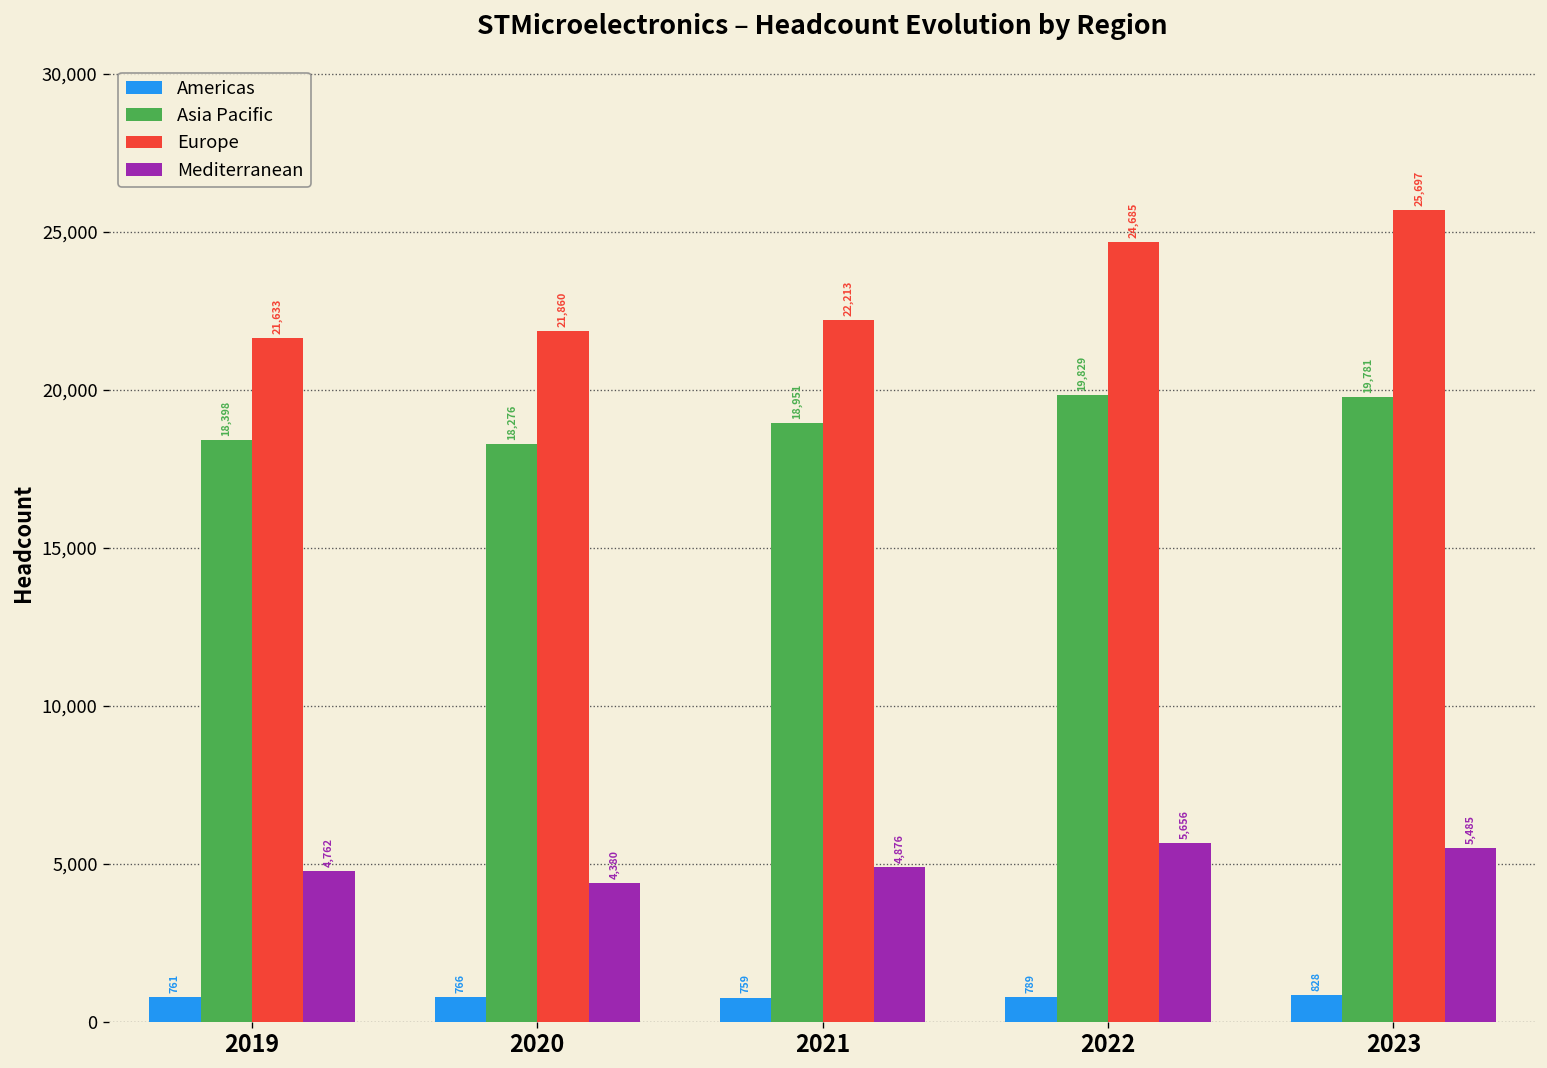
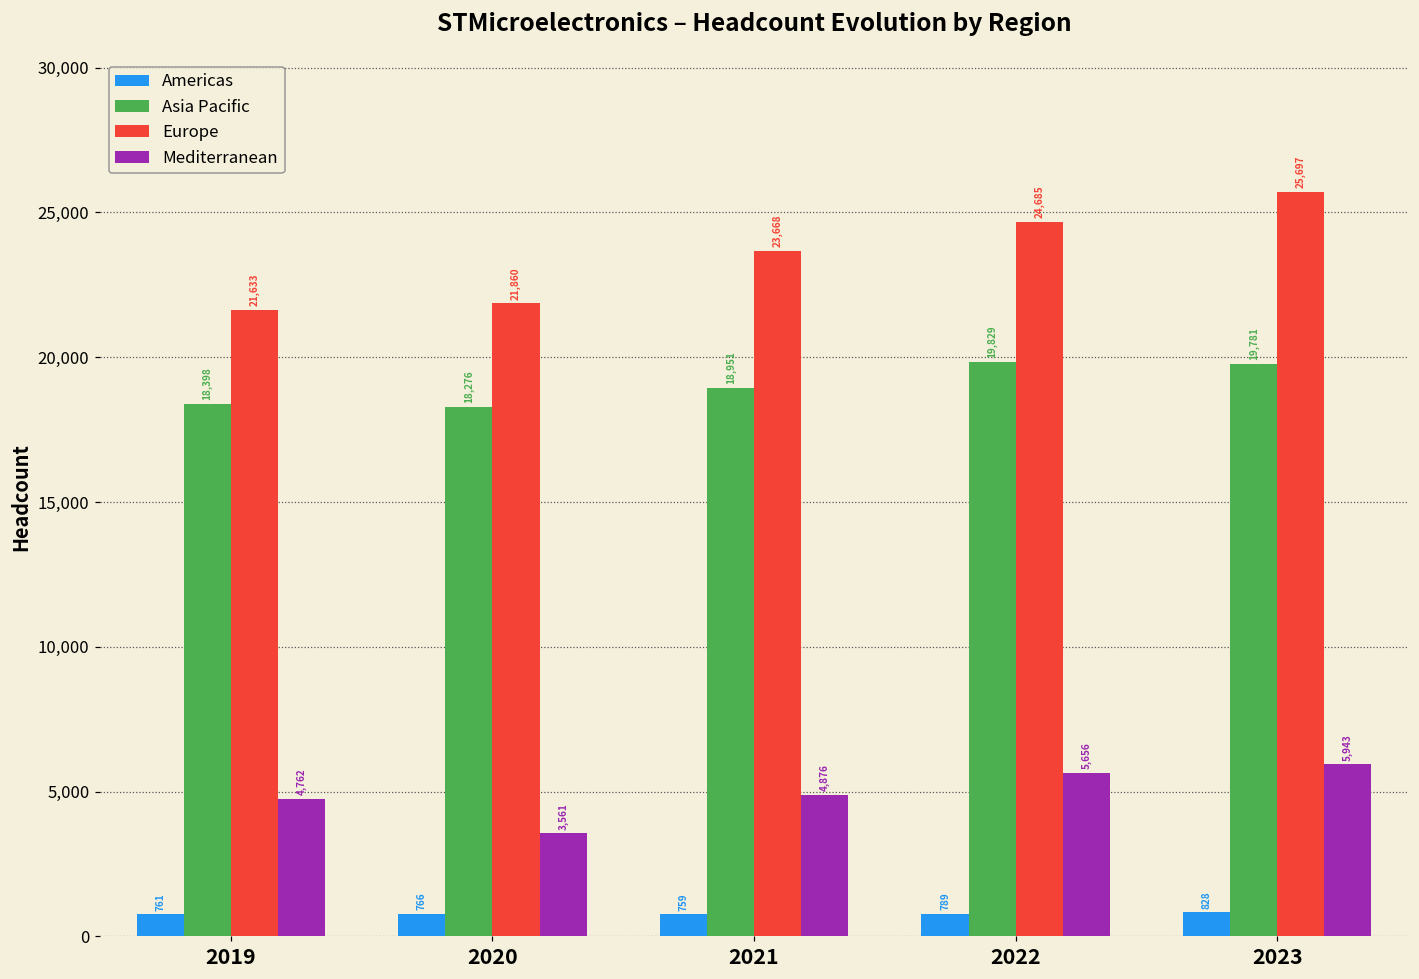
  {
    "Americas": {
      "2019": "761",
      "2020": "766",
      "2021": "759",
      "2022": "789",
      "2023": "828"
    },
    "Asia Pacific": {
      "2019": "18,398",
      "2020": "18,276",
      "2021": "18,951",
      "2022": "19,829",
      "2023": "19,781"
    },
    "Europe": {
      "2019": "21,633",
      "2020": "21,860",
-     "2021": "22,213",
+     "2021": "23,668",
      "2022": "24,685",
      "2023": "25,697"
    },
    "Mediterranean": {
      "2019": "4,762",
-     "2020": "4,380",
+     "2020": "3,561",
      "2021": "4,876",
      "2022": "5,656",
-     "2023": "5,485"
+     "2023": "5,943"
    }
  }
